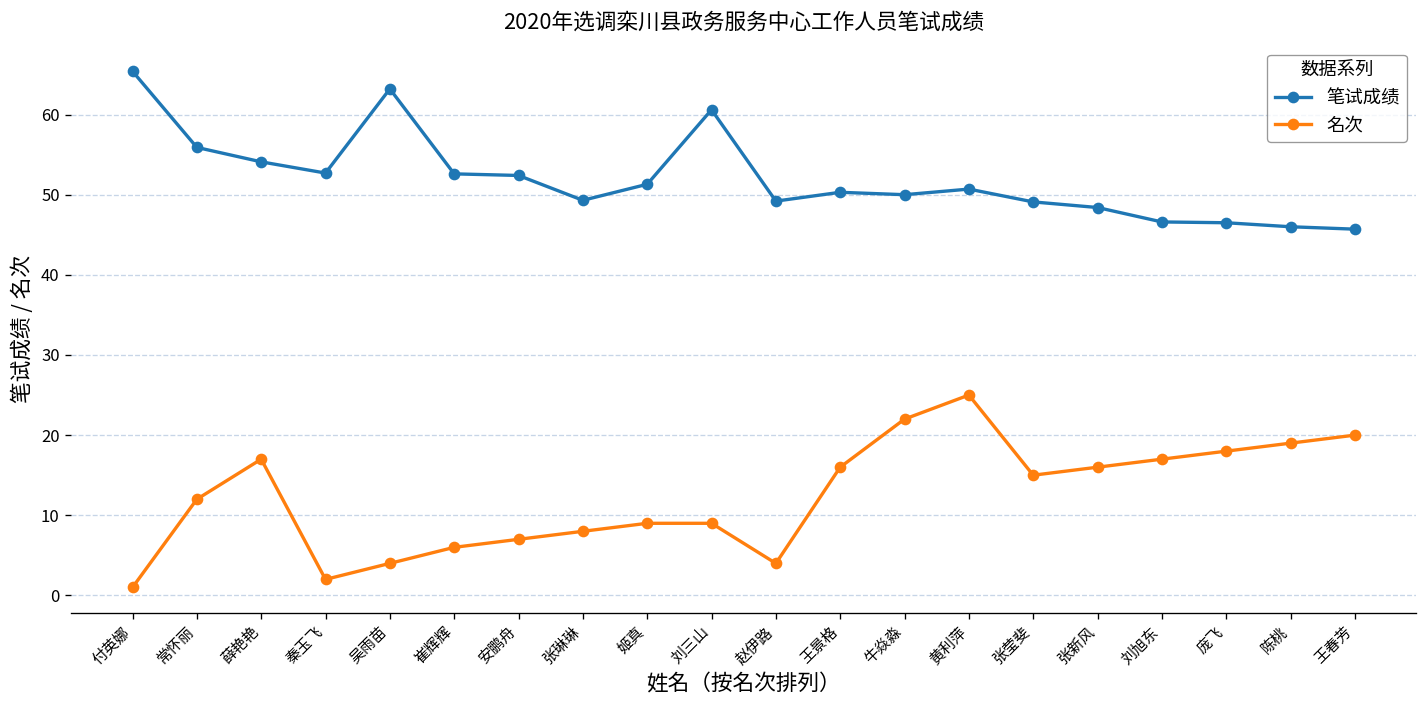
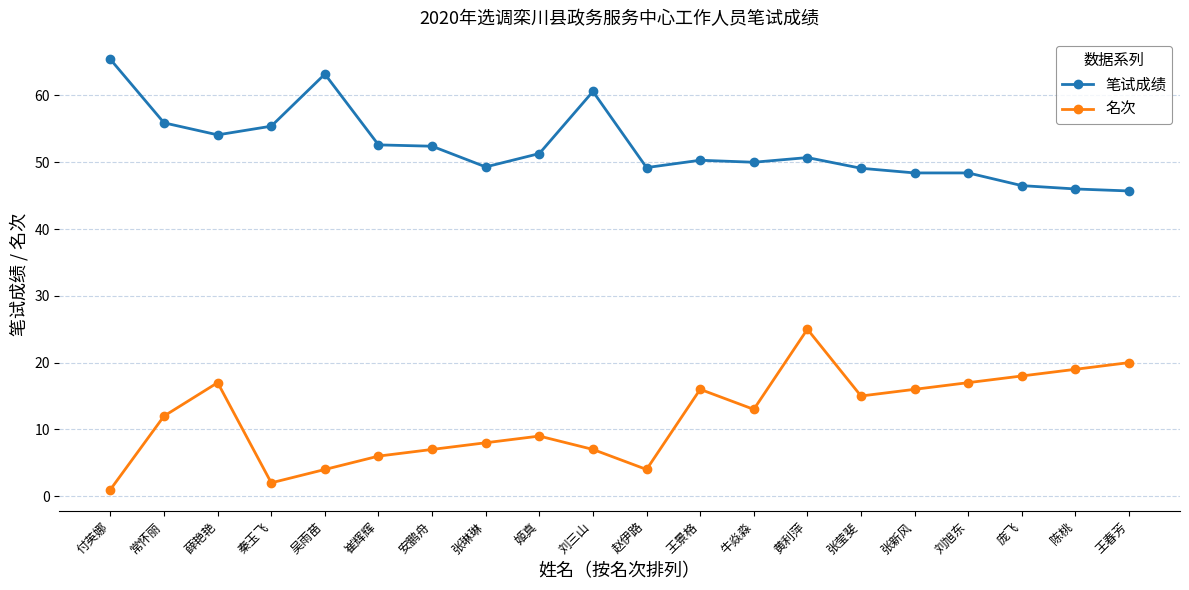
  {
    "笔试成绩": {
      "付英娜": 65,
      "常怀丽": 56,
      "薛艳艳": 54,
-     "秦玉飞": 53,
+     "秦玉飞": 55,
      "吴雨苗": 63,
      "崔辉辉": 53,
      "安鹏舟": 52,
      "张琳琳": 49,
      "姬真": 51,
      "刘三山": 61,
      "赵伊路": 49,
      "王景格": 50,
      "牛焱淼": 50,
      "黄利萍": 51,
      "张莹斐": 49,
      "张新风": 48,
-     "刘旭东": 47,
+     "刘旭东": 48,
      "庞飞": 47,
      "陈桃": 46,
      "王春芳": 46
    },
    "名次": {
      "付英娜": 1,
      "常怀丽": 12,
      "薛艳艳": 17,
      "秦玉飞": 2,
      "吴雨苗": 4,
      "崔辉辉": 6,
      "安鹏舟": 7,
      "张琳琳": 8,
      "姬真": 9,
-     "刘三山": 9,
+     "刘三山": 7,
      "赵伊路": 4,
      "王景格": 16,
-     "牛焱淼": 22,
+     "牛焱淼": 13,
      "黄利萍": 25,
      "张莹斐": 15,
      "张新风": 16,
      "刘旭东": 17,
      "庞飞": 18,
      "陈桃": 19,
      "王春芳": 20
    }
  }
